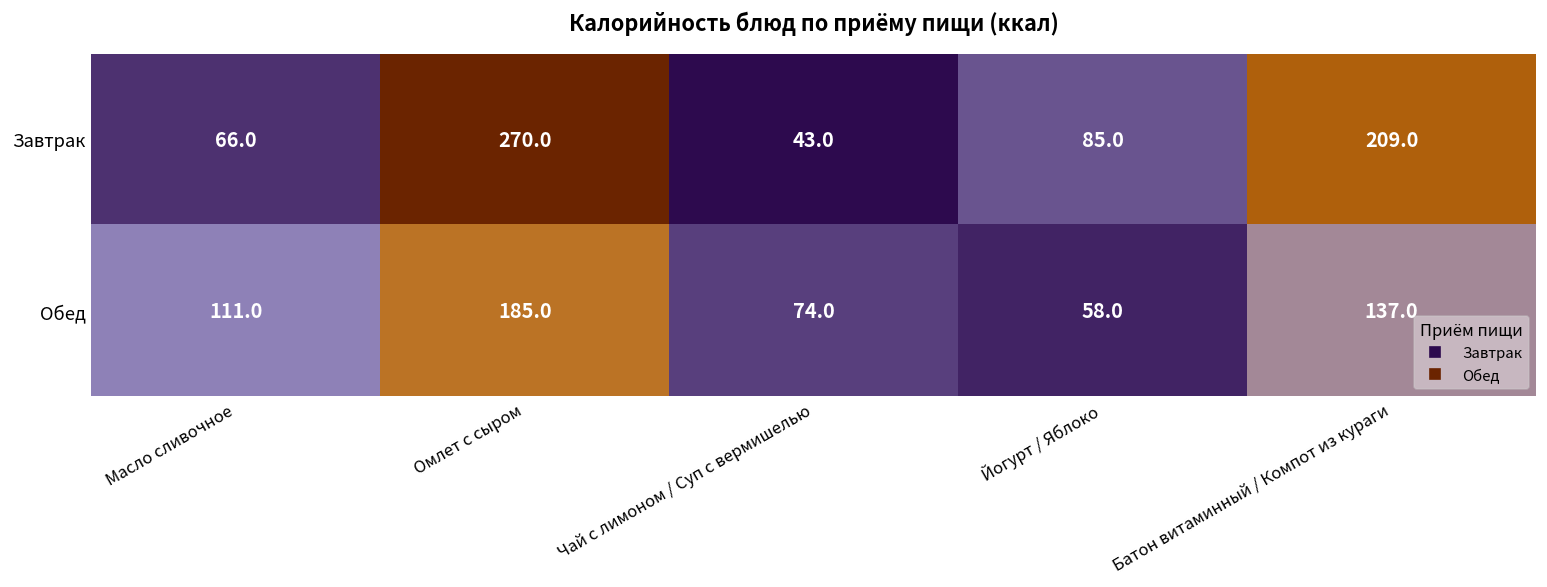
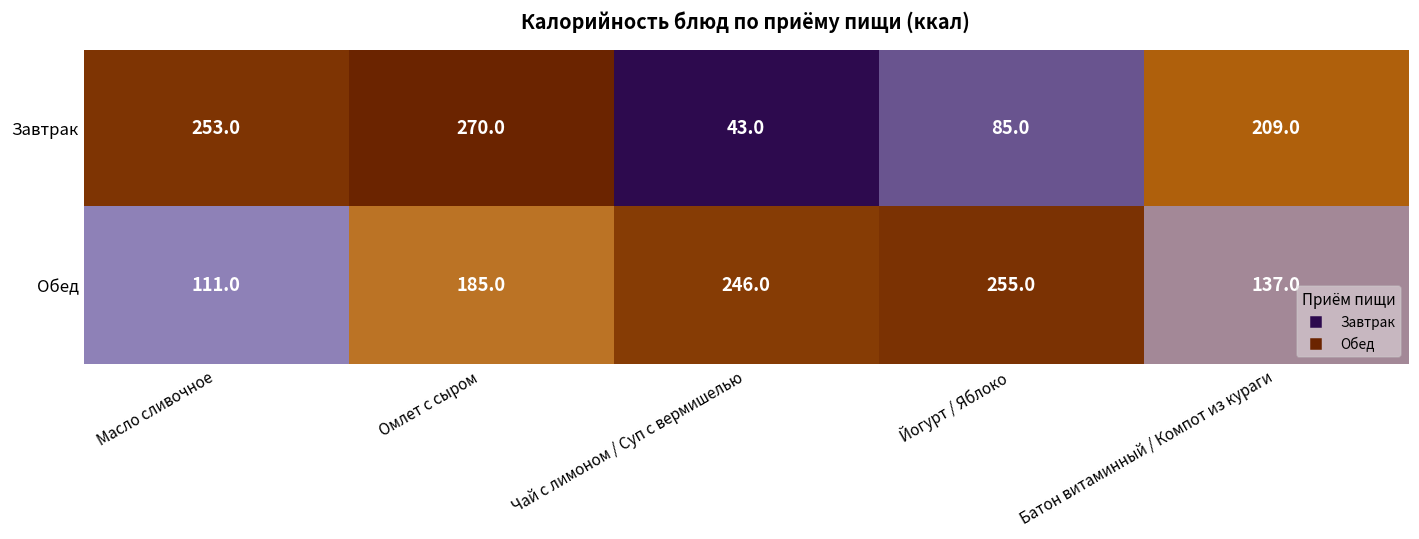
  {
    "Завтрак": {
-     "Масло сливочное": 66.0,
+     "Масло сливочное": 253.0,
      "Омлет с сыром": 270.0,
      "Чай с лимоном / Суп с вермишелью": 43.0,
      "Йогурт / Яблоко": 85.0,
      "Батон витаминный / Компот из кураги": 209.0
    },
    "Обед": {
      "Масло сливочное": 111.0,
      "Омлет с сыром": 185.0,
-     "Чай с лимоном / Суп с вермишелью": 74.0,
-     "Йогурт / Яблоко": 58.0
+     "Чай с лимоном / Суп с вермишелью": 246.0,
+     "Йогурт / Яблоко": 255.0
    }
  }
